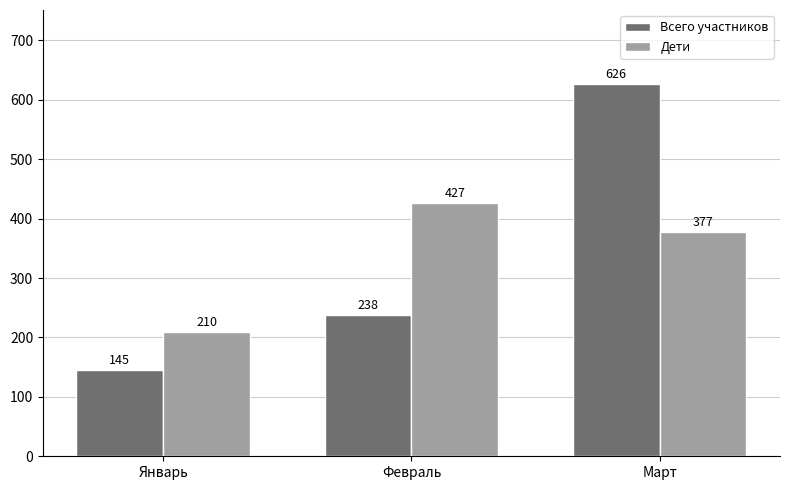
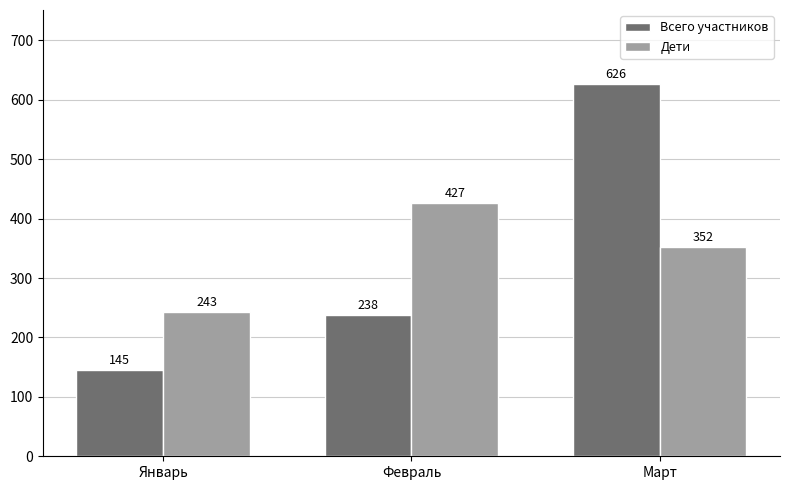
  {
    "Всего участников": {
      "Январь": 145,
      "Февраль": 238,
      "Март": 626
    },
    "Дети": {
-     "Январь": 210,
+     "Январь": 243,
      "Февраль": 427,
-     "Март": 377
+     "Март": 352
    }
  }
